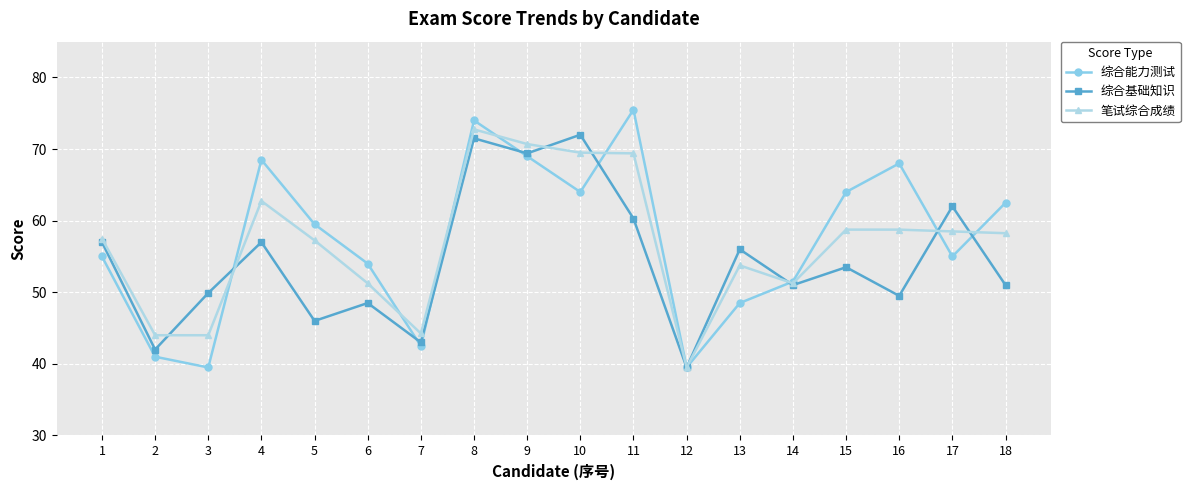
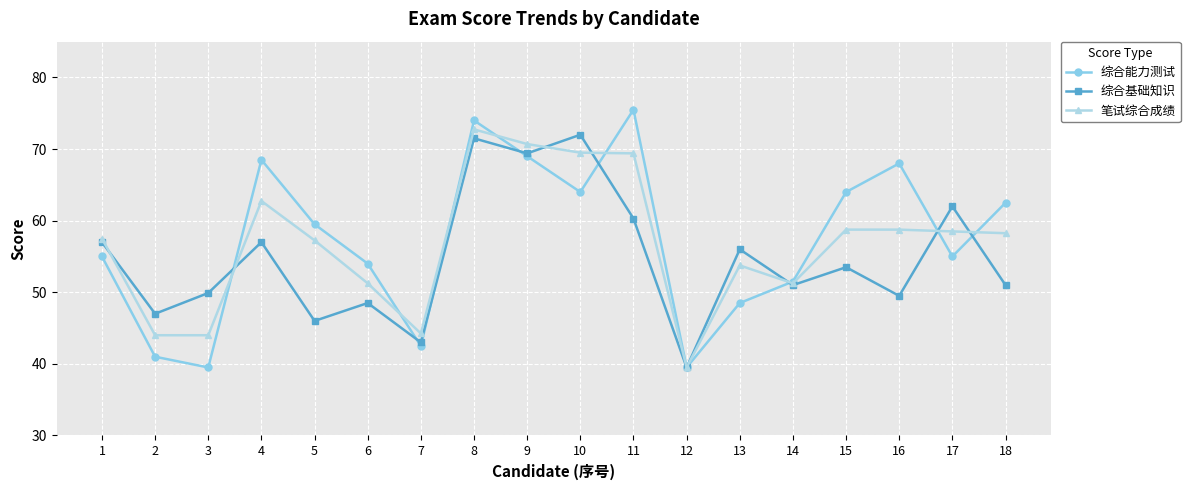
  {
    "综合基础知识": {
      "1": 57,
-     "2": 42,
+     "2": 47,
      "3": 50,
      "4": 57,
      "5": 46,
      "6": 49,
      "7": 43,
      "8": 72,
      "9": 69,
      "10": 72,
      "11": 60,
      "13": 56,
      "15": 54,
      "16": 50,
      "17": 62,
      "18": 51
    }
  }
